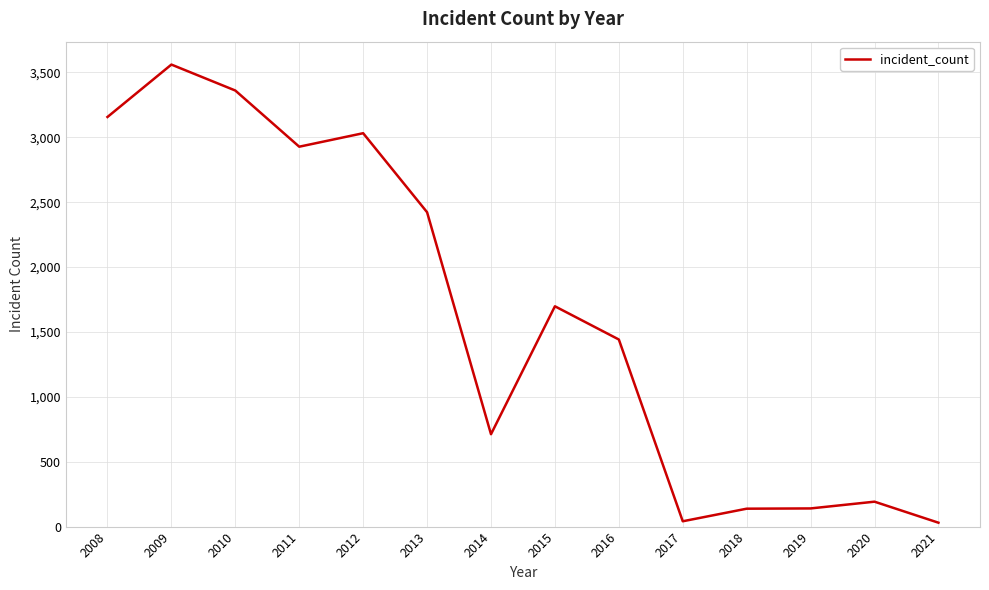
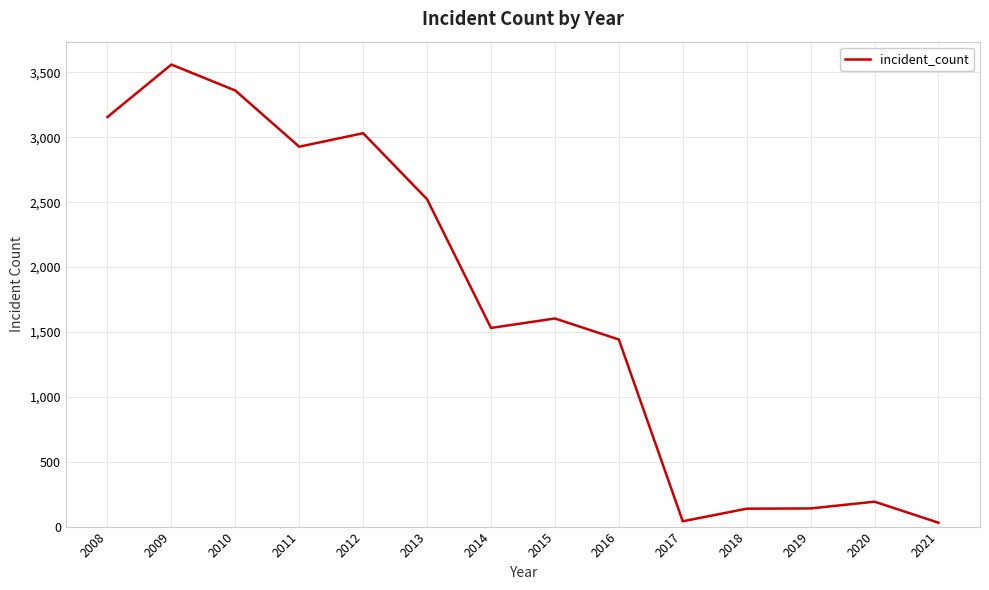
  {
    "2008": "3,160",
    "2009": "3,560",
    "2010": "3,360",
    "2011": "2,930",
    "2012": "3,030",
-   "2013": "2,420",
-   "2014": "710",
-   "2015": "1,700",
+   "2013": "2,520",
+   "2014": "1,530",
+   "2015": "1,600",
    "2016": "1,440",
    "2017": "40",
    "2018": "140",
    "2019": "140",
    "2020": "190",
    "2021": "30"
  }
